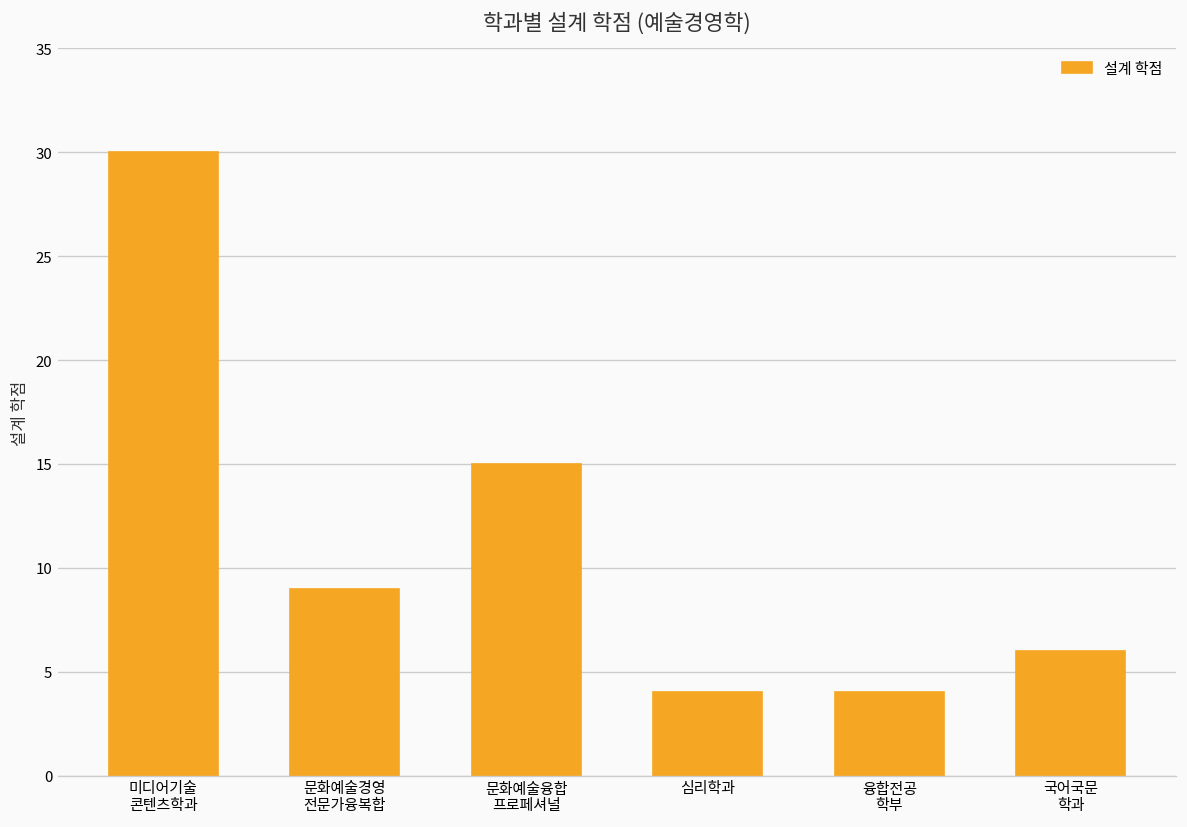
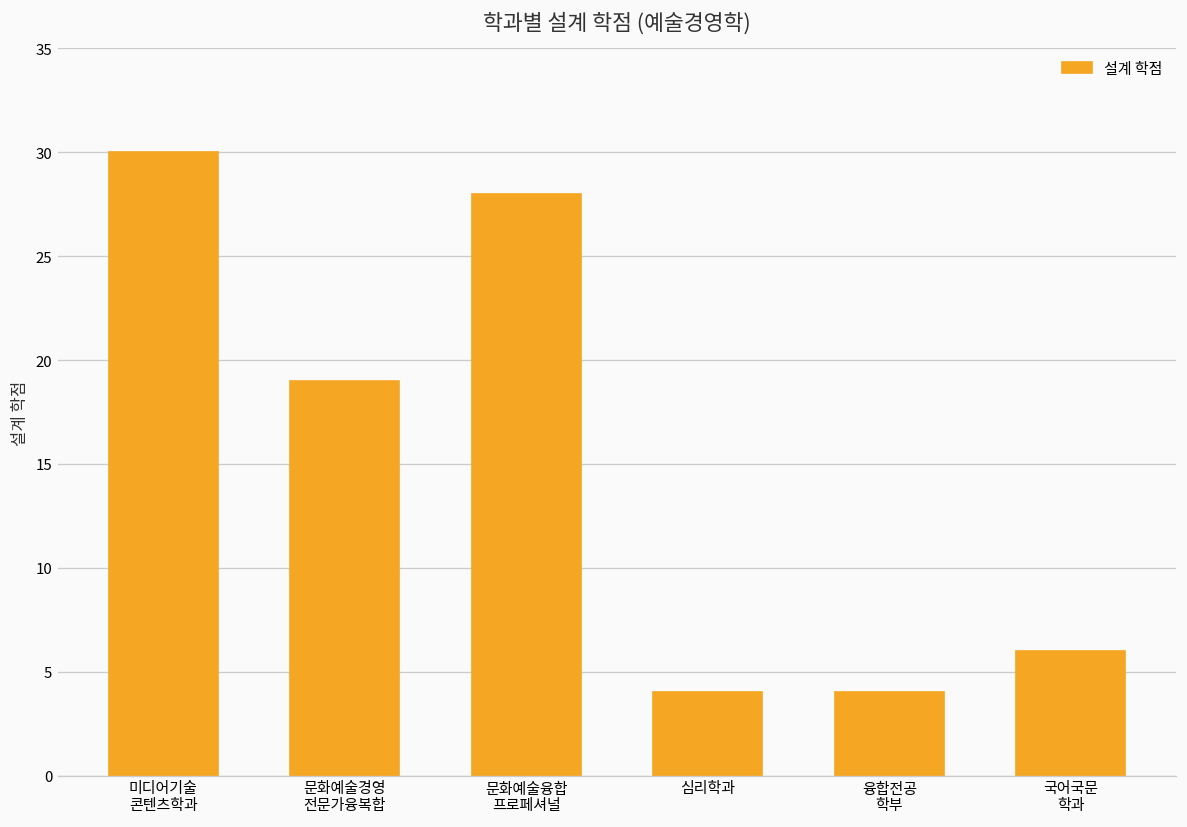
  {
    "미디어기술 콘텐츠학과": 30,
-   "문화예술경영 전문가융복합": 9,
-   "문화예술융합 프로페셔널": 15,
+   "문화예술경영 전문가융복합": 19,
+   "문화예술융합 프로페셔널": 28,
    "심리학과": 4,
    "융합전공 학부": 4,
    "국어국문 학과": 6
  }
